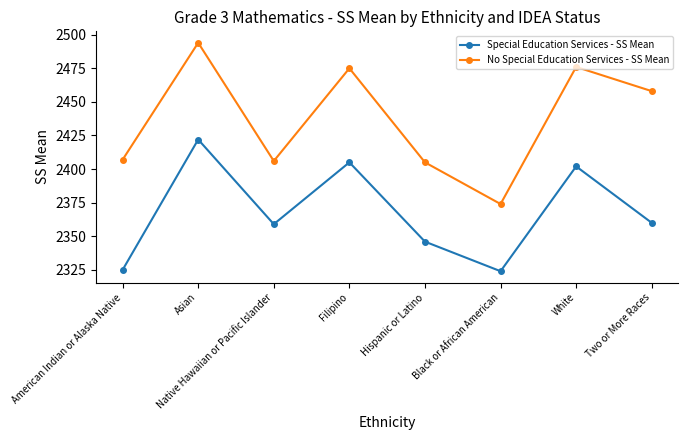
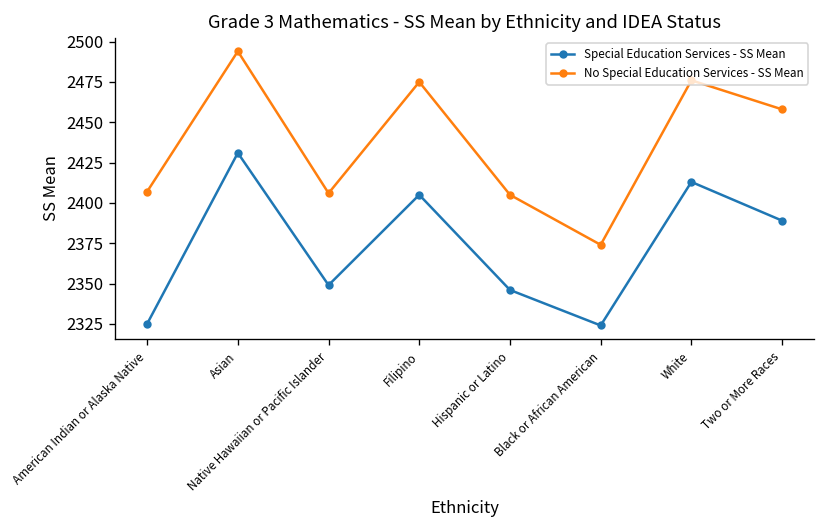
  {
    "Special Education Services - SS Mean": {
      "American Indian or Alaska Native": 2325,
-     "Asian": 2422,
-     "Native Hawaiian or Pacific Islander": 2359,
+     "Asian": 2431,
+     "Native Hawaiian or Pacific Islander": 2349,
      "Filipino": 2405,
      "Hispanic or Latino": 2346,
      "Black or African American": 2324,
-     "White": 2402,
-     "Two or More Races": 2360
+     "White": 2413,
+     "Two or More Races": 2389
    },
    "No Special Education Services - SS Mean": {
      "American Indian or Alaska Native": 2407,
      "Asian": 2494,
      "Native Hawaiian or Pacific Islander": 2406,
      "Filipino": 2475,
      "Hispanic or Latino": 2405,
      "Black or African American": 2374,
      "Two or More Races": 2458
    }
  }
